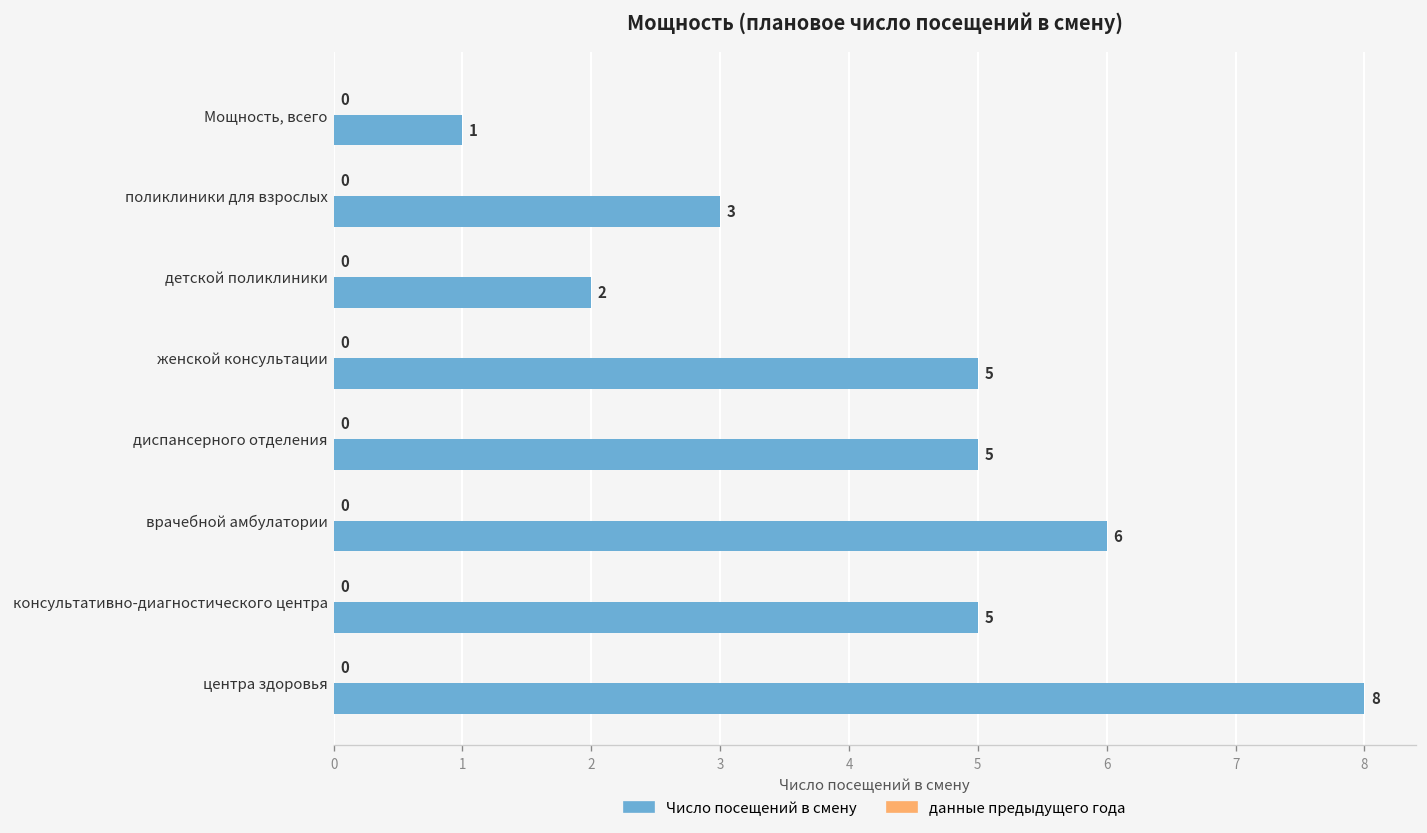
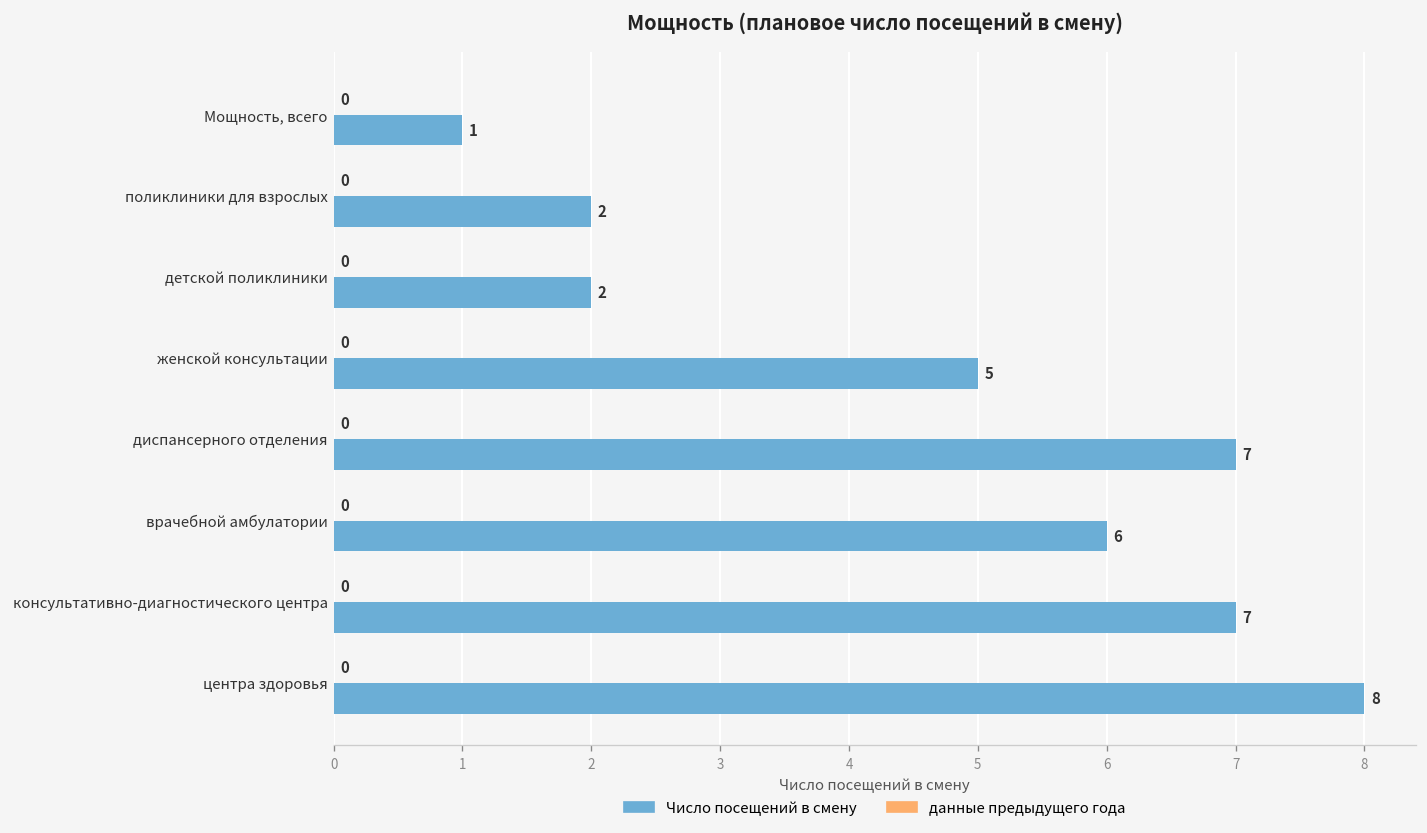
  {
    "Число посещений в смену": {
      "Мощность, всего": 1,
-     "поликлиники для взрослых": 3,
+     "поликлиники для взрослых": 2,
      "детской поликлиники": 2,
      "женской консультации": 5,
-     "диспансерного отделения": 5,
+     "диспансерного отделения": 7,
      "врачебной амбулатории": 6,
-     "консультативно-диагностического центра": 5,
+     "консультативно-диагностического центра": 7,
      "центра здоровья": 8
    },
    "данные предыдущего года": {
      "Мощность, всего": 0,
      "поликлиники для взрослых": 0,
      "детской поликлиники": 0,
      "женской консультации": 0,
      "диспансерного отделения": 0,
      "врачебной амбулатории": 0,
      "консультативно-диагностического центра": 0,
      "центра здоровья": 0
    }
  }
